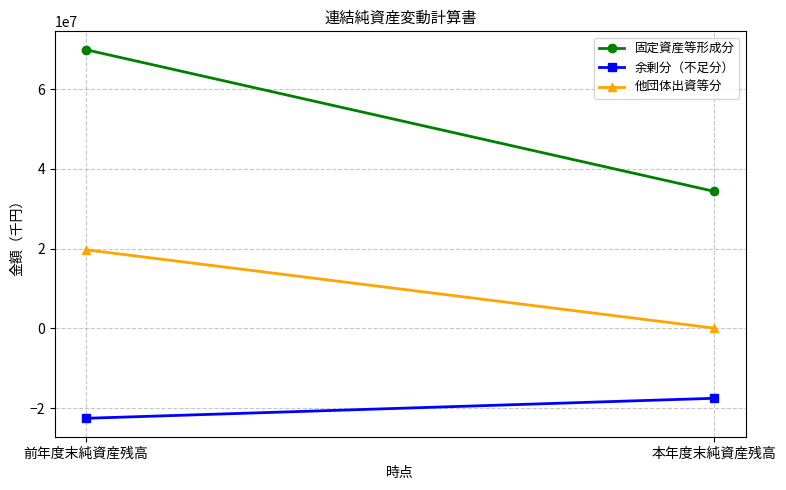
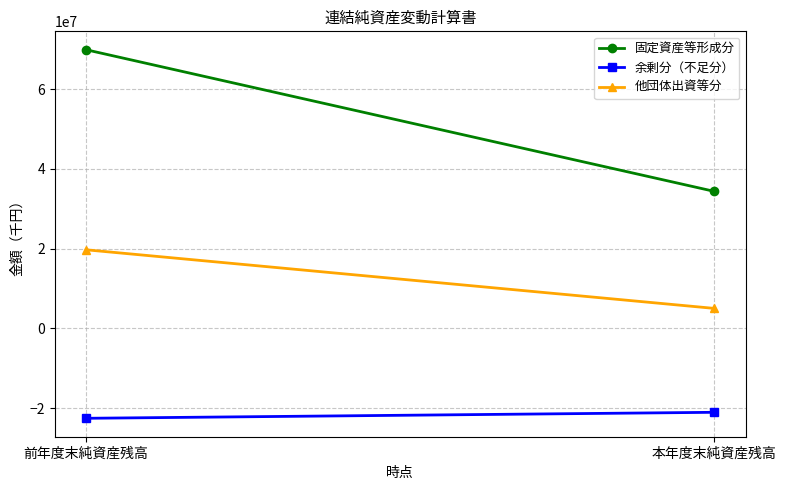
  {
    "固定資産等形成分": {
      "前年度末純資産残高": 70000000,
      "本年度末純資産残高": 34000000
    },
    "余剰分（不足分）": {
      "前年度末純資産残高": -23000000,
-     "本年度末純資産残高": -18000000
+     "本年度末純資産残高": -21000000
    },
    "他団体出資等分": {
      "前年度末純資産残高": 20000000,
-     "本年度末純資産残高": 0
+     "本年度末純資産残高": 5000000
    }
  }
